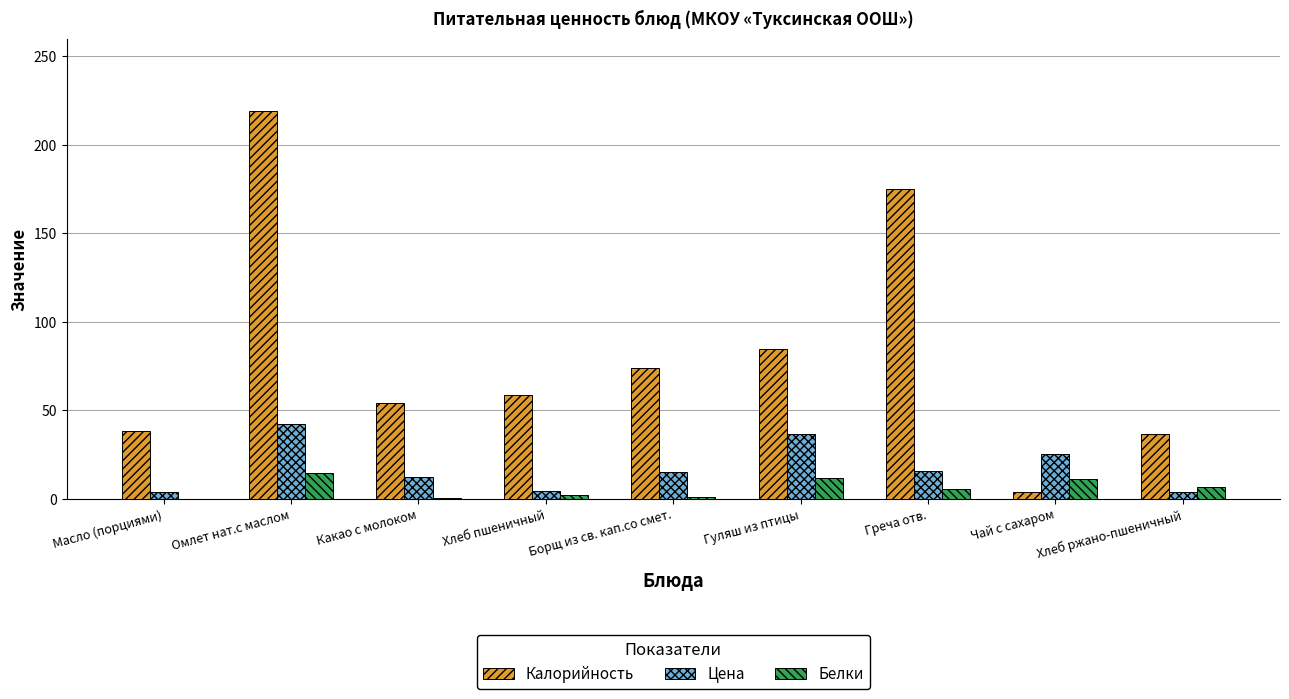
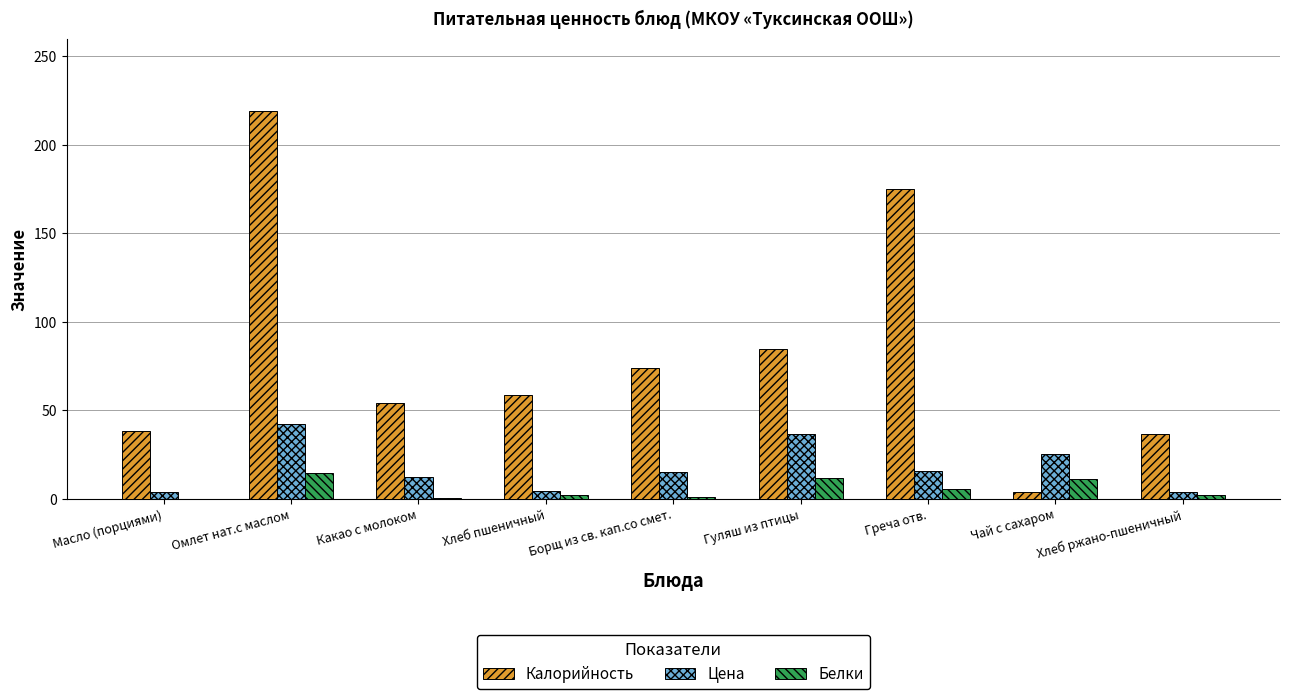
  {
    "Калорийность": {
      "Масло (порциями)": 39,
      "Омлет нат.с маслом": 219,
      "Какао с молоком": 54,
      "Хлеб пшеничный": 58,
      "Борщ из св. кап.со смет.": 74,
      "Гуляш из птицы": 85,
      "Греча отв.": 175,
      "Чай с сахаром": 4,
      "Хлеб ржано-пшеничный": 37
    },
    "Цена": {
      "Масло (порциями)": 4,
      "Омлет нат.с маслом": 42,
      "Какао с молоком": 12,
      "Хлеб пшеничный": 4,
      "Борщ из св. кап.со смет.": 15,
      "Гуляш из птицы": 37,
      "Греча отв.": 16,
      "Чай с сахаром": 25,
      "Хлеб ржано-пшеничный": 4
    },
    "Белки": {
      "Омлет нат.с маслом": 15,
      "Хлеб пшеничный": 2,
      "Гуляш из птицы": 12,
      "Греча отв.": 5,
      "Чай с сахаром": 11,
-     "Хлеб ржано-пшеничный": 7
+     "Хлеб ржано-пшеничный": 2
    }
  }
